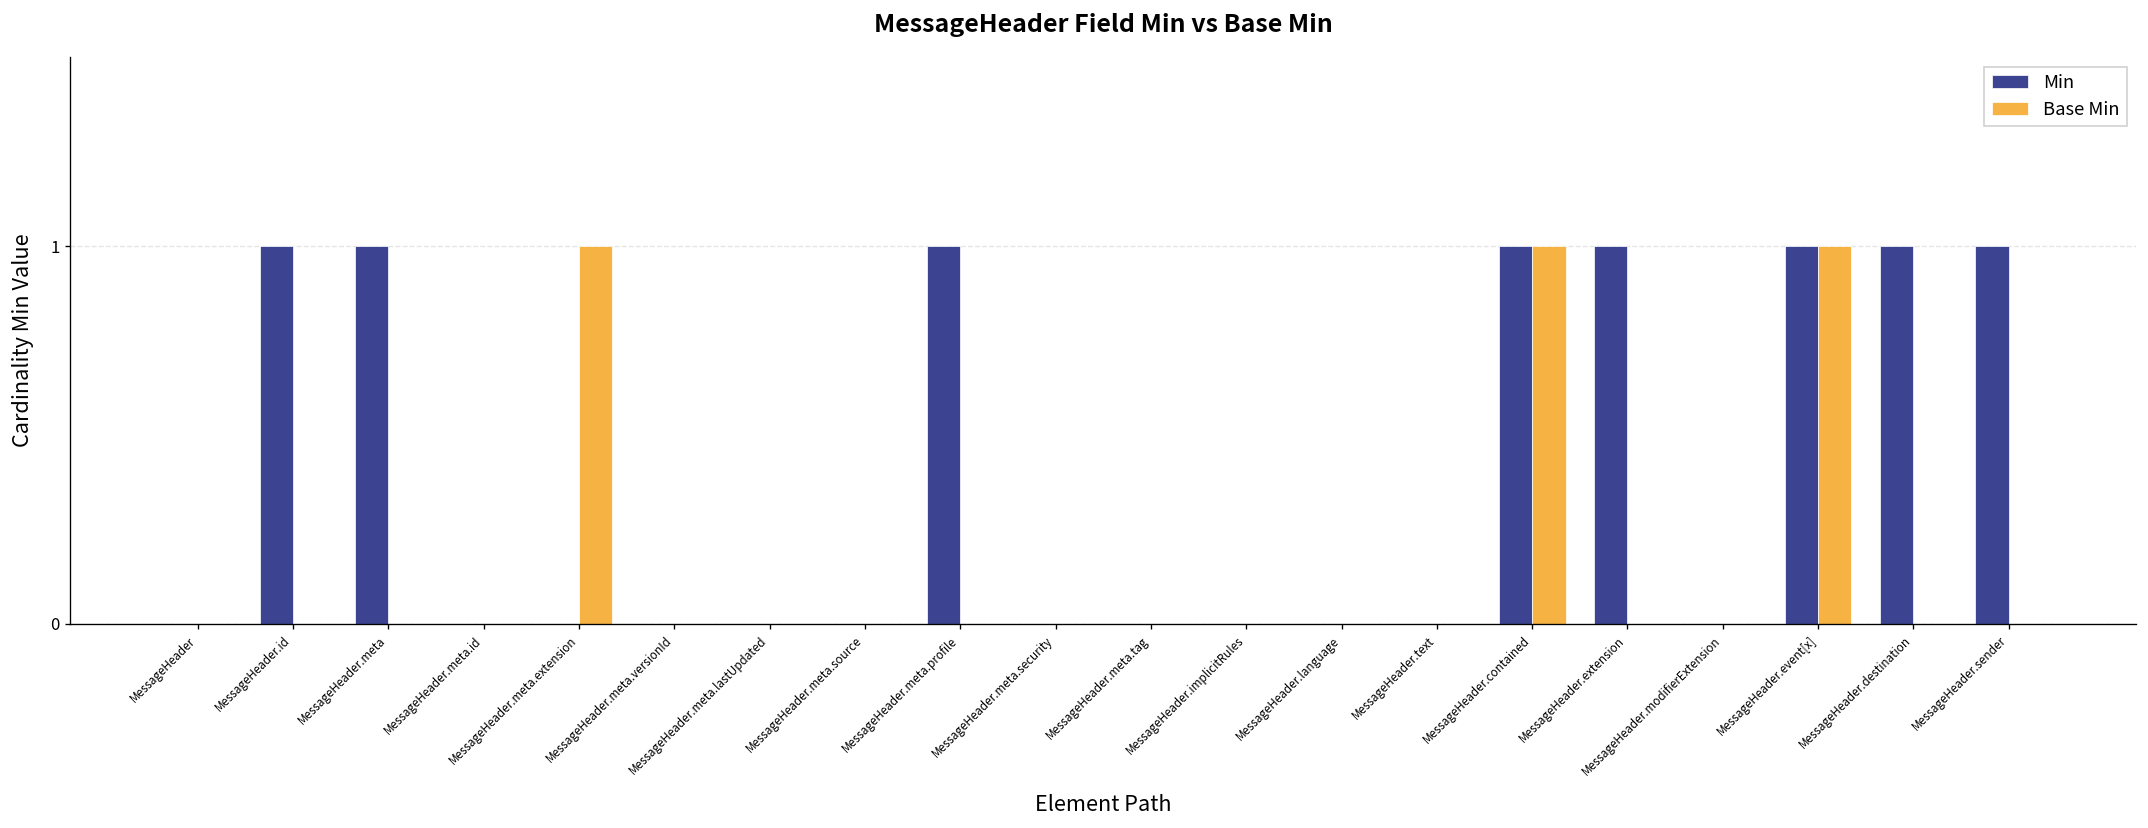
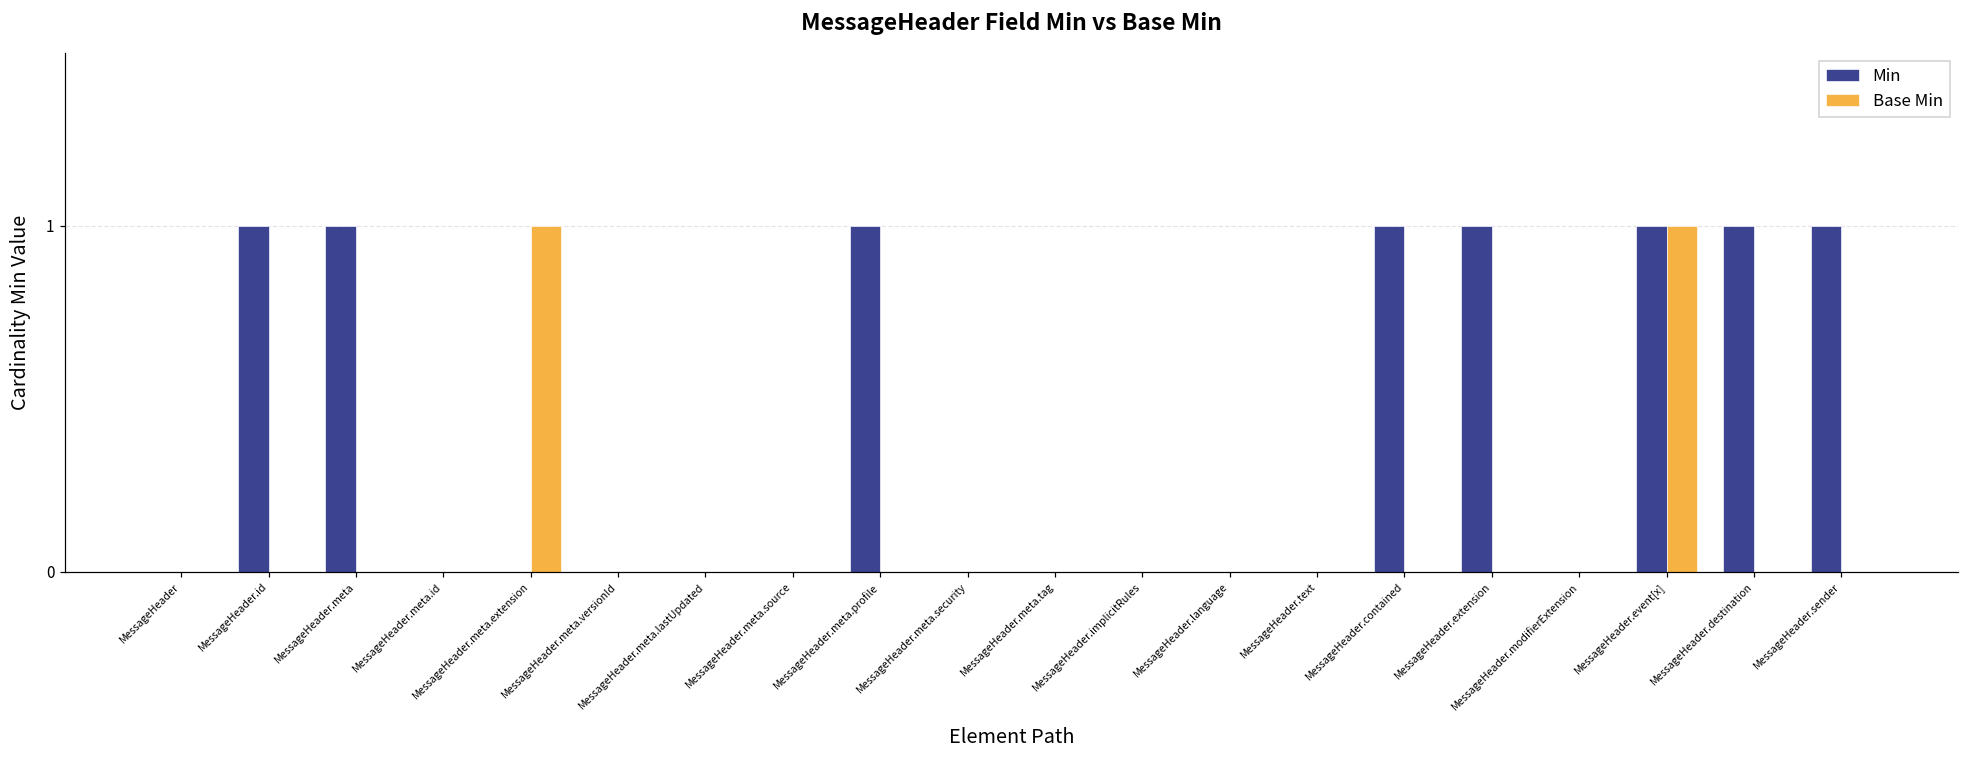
  {
    "Min": {
      "MessageHeader": 0,
      "MessageHeader.id": 1,
      "MessageHeader.meta": 1,
      "MessageHeader.meta.id": 0,
      "MessageHeader.meta.extension": 0,
      "MessageHeader.meta.versionId": 0,
      "MessageHeader.meta.lastUpdated": 0,
      "MessageHeader.meta.source": 0,
      "MessageHeader.meta.profile": 1,
      "MessageHeader.meta.security": 0,
      "MessageHeader.meta.tag": 0,
      "MessageHeader.implicitRules": 0,
      "MessageHeader.language": 0,
      "MessageHeader.text": 0,
      "MessageHeader.contained": 1,
      "MessageHeader.extension": 1,
      "MessageHeader.modifierExtension": 0,
      "MessageHeader.event[x]": 1,
      "MessageHeader.destination": 1,
      "MessageHeader.sender": 1
    },
    "Base Min": {
      "MessageHeader": 0,
      "MessageHeader.id": 0,
      "MessageHeader.meta": 0,
      "MessageHeader.meta.id": 0,
      "MessageHeader.meta.extension": 1,
      "MessageHeader.meta.versionId": 0,
      "MessageHeader.meta.lastUpdated": 0,
      "MessageHeader.meta.source": 0,
      "MessageHeader.meta.profile": 0,
      "MessageHeader.meta.security": 0,
      "MessageHeader.meta.tag": 0,
      "MessageHeader.implicitRules": 0,
      "MessageHeader.language": 0,
      "MessageHeader.text": 0,
-     "MessageHeader.contained": 1,
+     "MessageHeader.contained": 0,
      "MessageHeader.extension": 0,
      "MessageHeader.modifierExtension": 0,
      "MessageHeader.event[x]": 1,
      "MessageHeader.destination": 0,
      "MessageHeader.sender": 0
    }
  }
